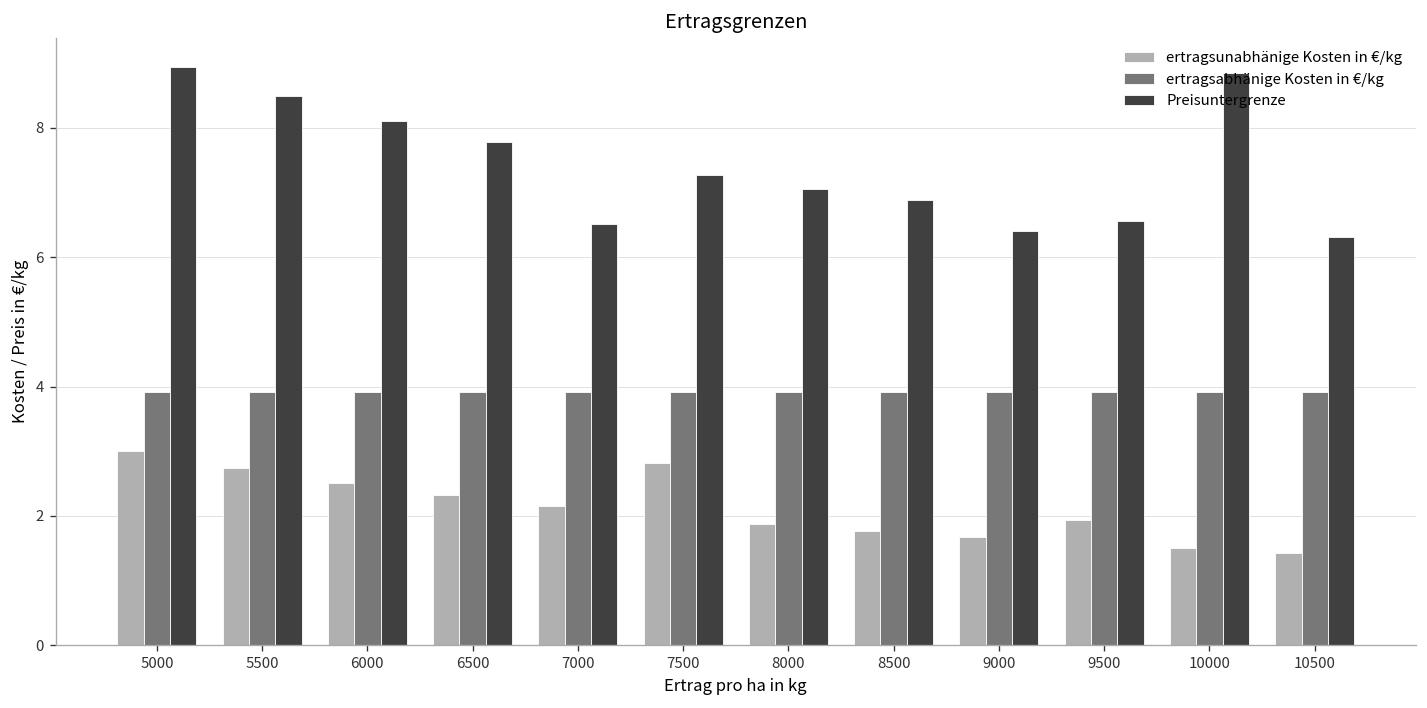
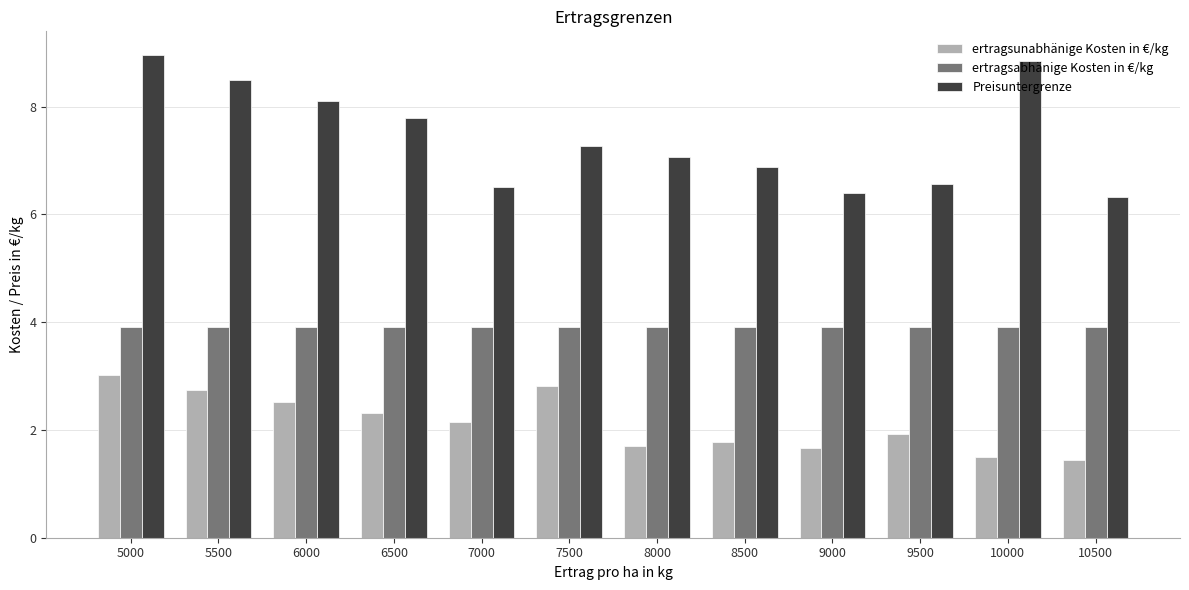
  {
    "ertragsunabhänige Kosten in €/kg": {
      "5000": 3.0,
      "5500": 2.7,
      "6000": 2.5,
      "6500": 2.3,
      "7000": 2.2,
      "7500": 2.8,
-     "8000": 1.9,
+     "8000": 1.7,
      "8500": 1.8,
      "9000": 1.7,
      "9500": 1.9,
      "10000": 1.5,
      "10500": 1.4
    },
    "ertragsabhänige Kosten in €/kg": {
      "5000": 3.9,
      "5500": 3.9,
      "6000": 3.9,
      "6500": 3.9,
      "7000": 3.9,
      "7500": 3.9,
      "8000": 3.9,
      "8500": 3.9,
      "9000": 3.9,
      "9500": 3.9,
      "10000": 3.9,
      "10500": 3.9
    },
    "Preisuntergrenze": {
      "5000": 8.9,
      "5500": 8.5,
      "6000": 8.1,
      "6500": 7.8,
      "7000": 6.5,
      "7500": 7.3,
      "8000": 7.1,
      "8500": 6.9,
      "9000": 6.4,
      "9500": 6.6,
      "10000": 8.8,
      "10500": 6.3
    }
  }
